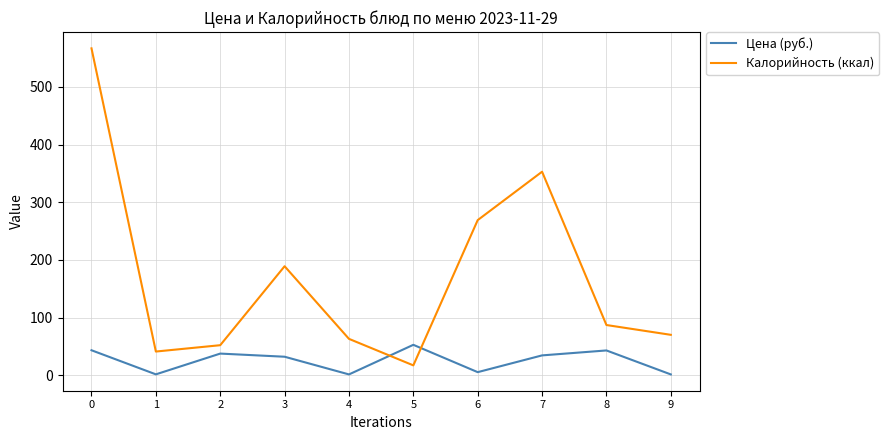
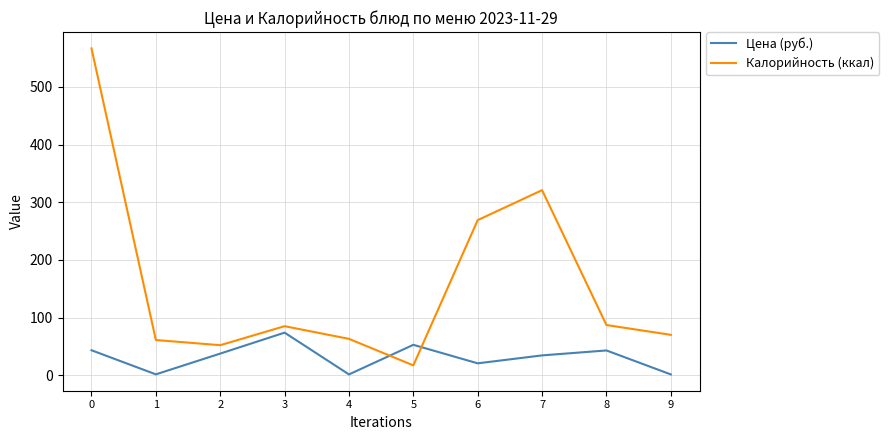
  {
    "Цена (руб.)": {
      "0": 40,
      "1": 0,
      "2": 40,
-     "3": 30,
+     "3": 70,
      "4": 0,
      "5": 50,
-     "6": 10,
+     "6": 20,
      "7": 30,
      "8": 40,
      "9": 0
    },
    "Калорийность (ккал)": {
      "0": 570,
-     "1": 40,
+     "1": 60,
      "2": 50,
-     "3": 190,
+     "3": 90,
      "4": 60,
      "5": 20,
      "6": 270,
-     "7": 350,
+     "7": 320,
      "8": 90,
      "9": 70
    }
  }
